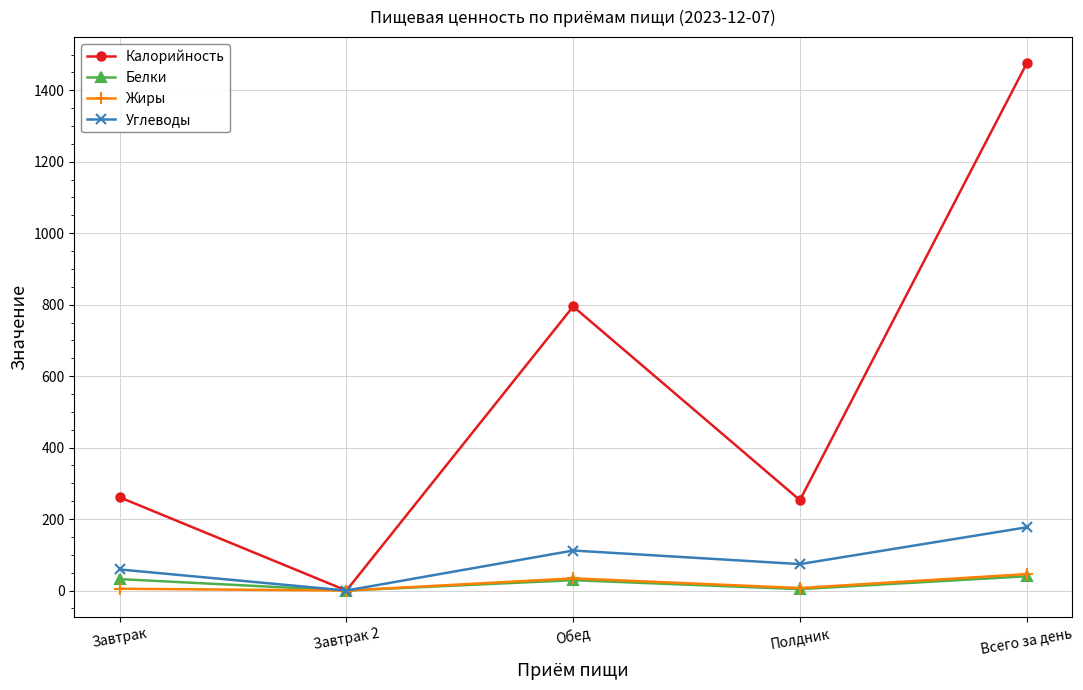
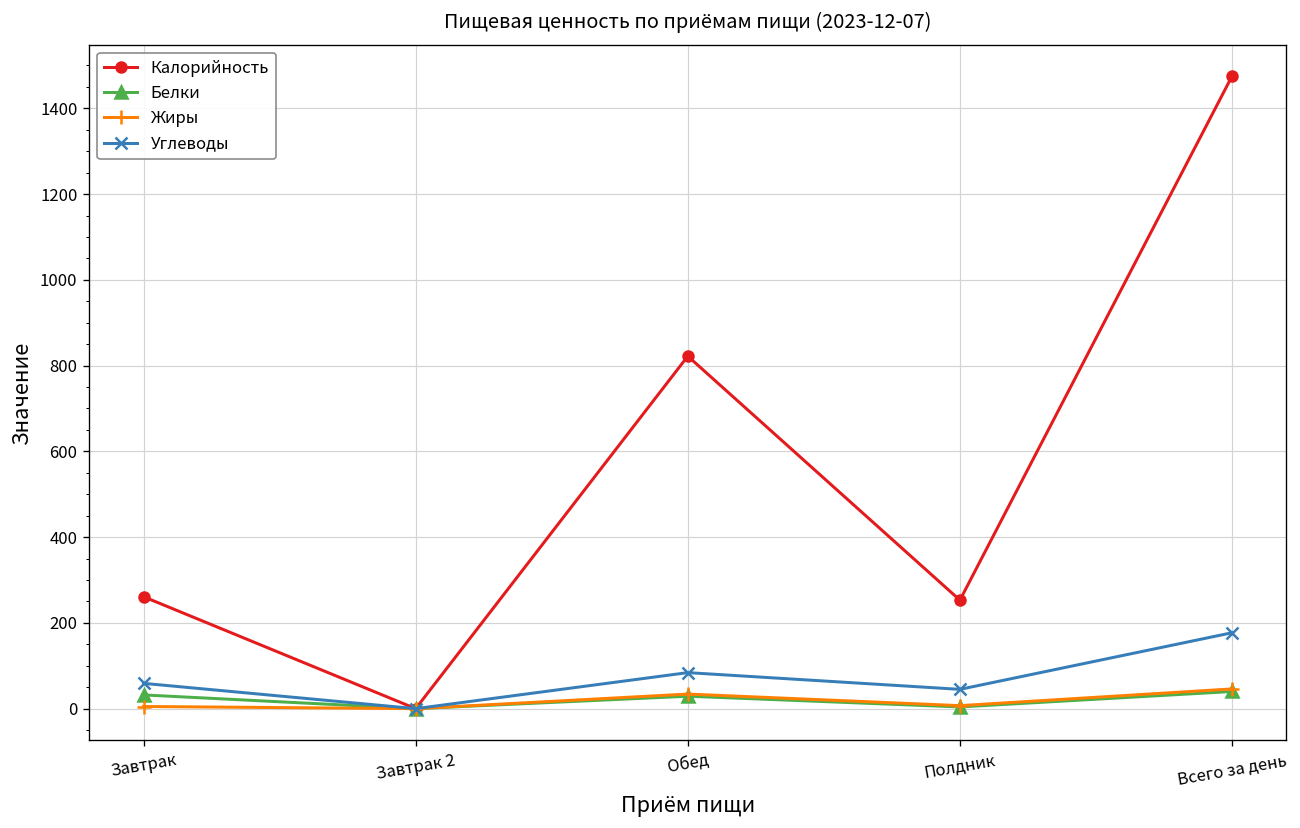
  {
    "Калорийность": {
      "Завтрак": 260,
-     "Обед": 800,
+     "Обед": 820,
      "Полдник": 250,
      "Всего за день": 1480
    },
    "Белки": {
      "Завтрак": 30
    },
    "Жиры": {
      "Завтрак": 10
    },
    "Углеводы": {
      "Завтрак": 60,
-     "Обед": 110,
-     "Полдник": 70,
+     "Обед": 80,
+     "Полдник": 50,
      "Всего за день": 180
    }
  }
